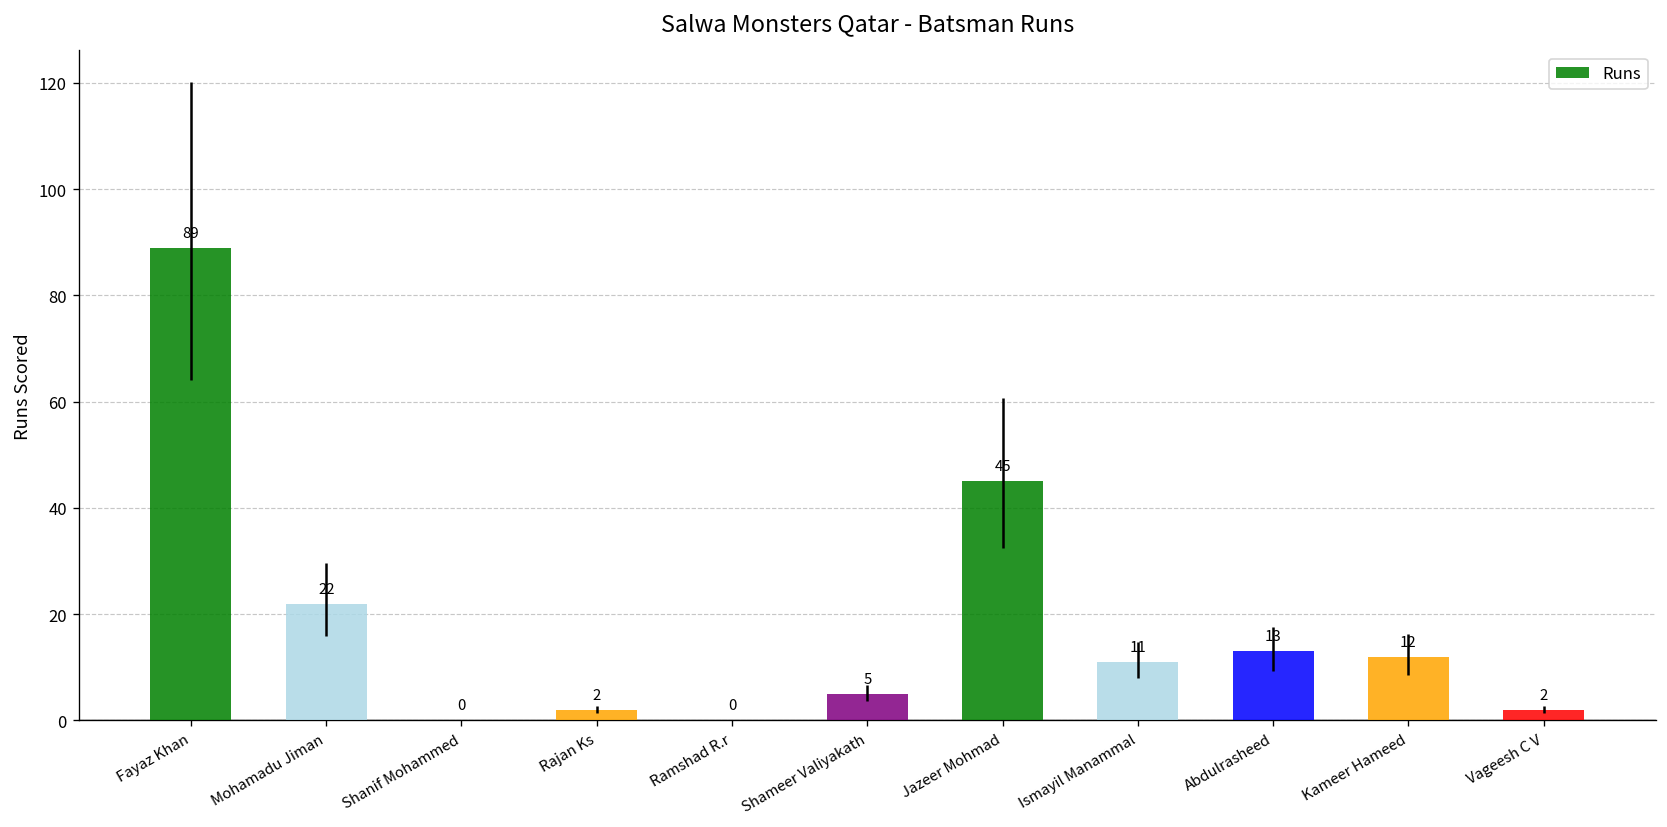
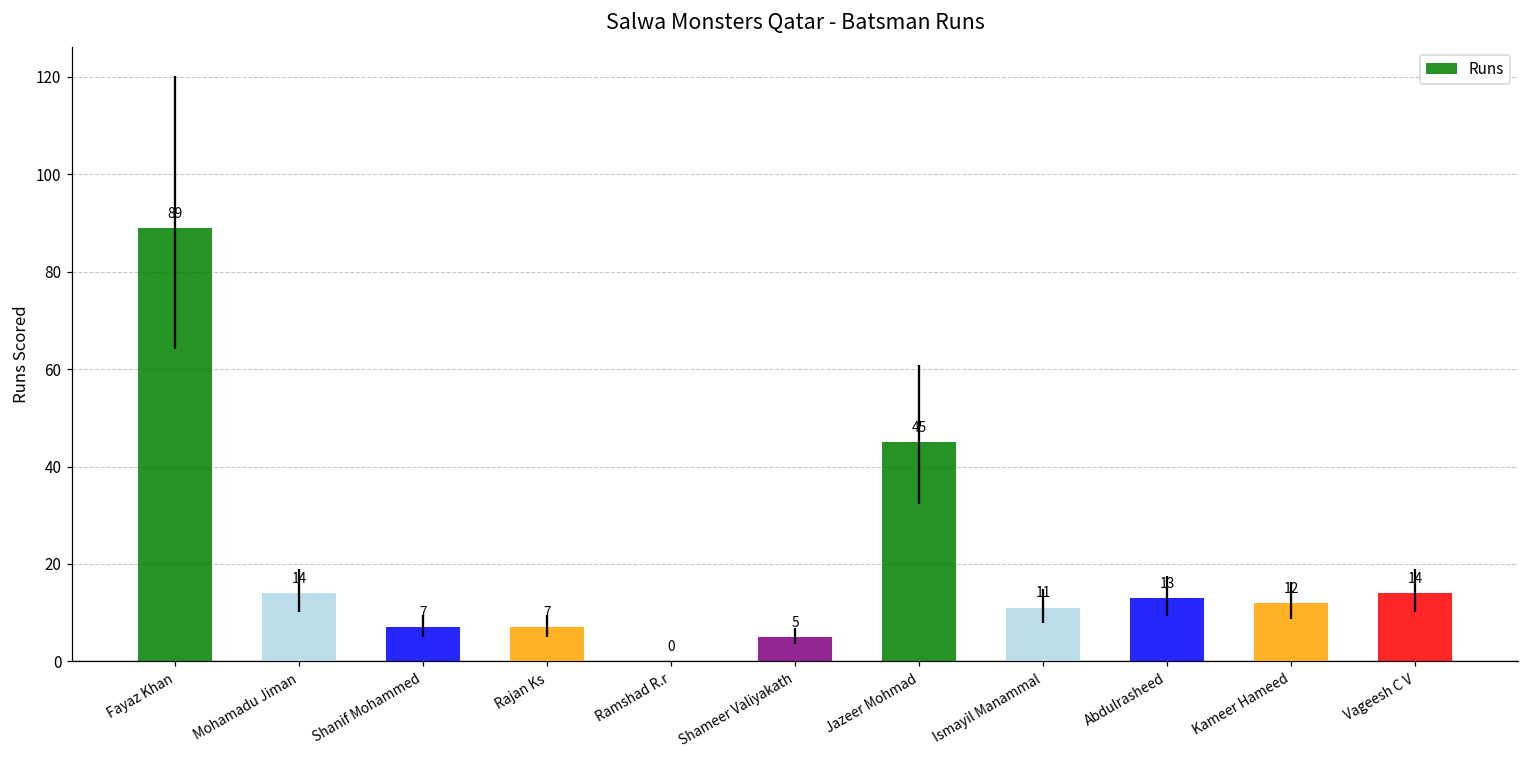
  {
    "Fayaz Khan": 89,
-   "Mohamadu Jiman": 22,
-   "Shanif Mohammed": 0,
-   "Rajan Ks": 2,
+   "Mohamadu Jiman": 14,
+   "Shanif Mohammed": 7,
+   "Rajan Ks": 7,
    "Ramshad R.r": 0,
    "Shameer Valiyakath": 5,
    "Jazeer Mohmad": 45,
    "Ismayil Manammal": 11,
    "Abdulrasheed": 13,
    "Kameer Hameed": 12,
-   "Vageesh C V": 2
+   "Vageesh C V": 14
  }
